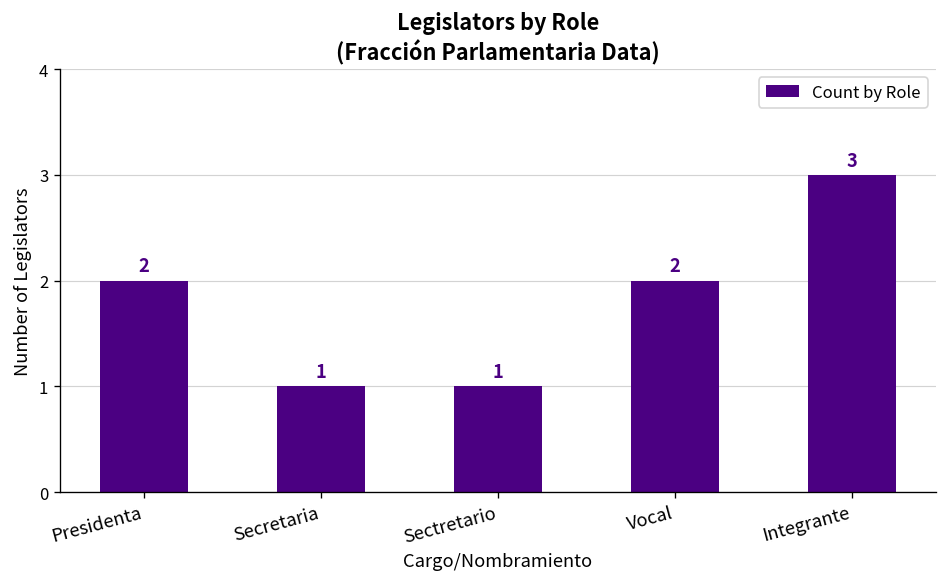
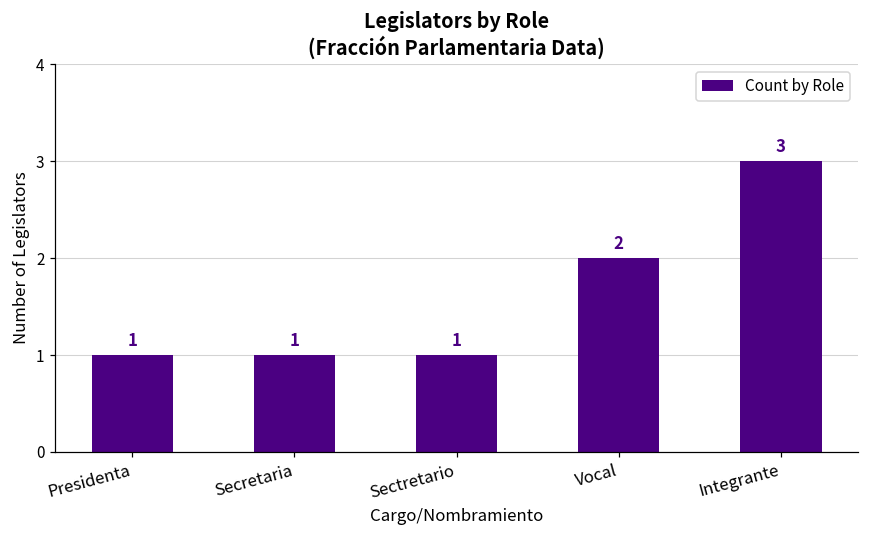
  {
-   "Presidenta": 2,
+   "Presidenta": 1,
    "Secretaria": 1,
    "Sectretario": 1,
    "Vocal": 2,
    "Integrante": 3
  }
